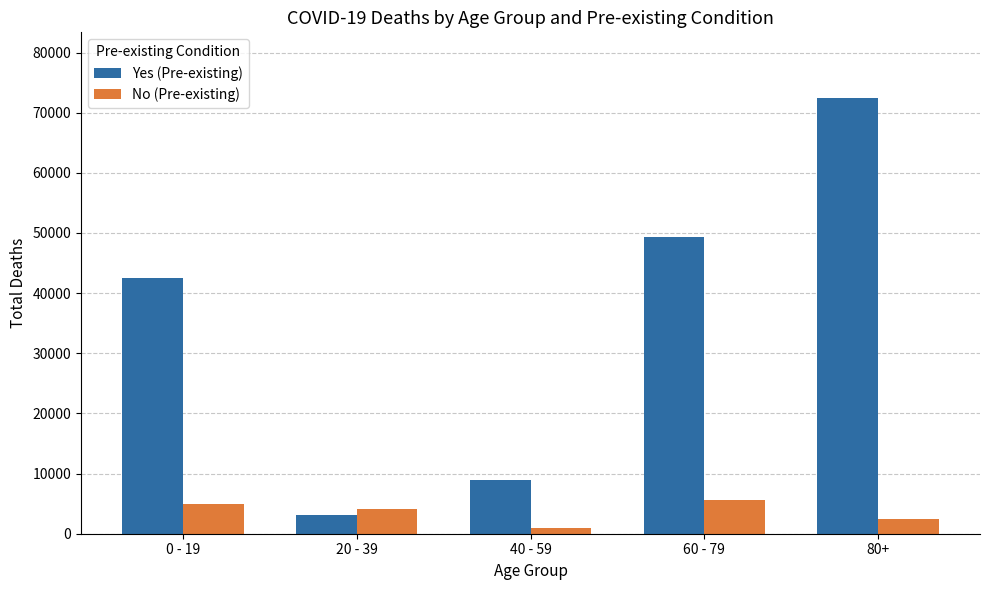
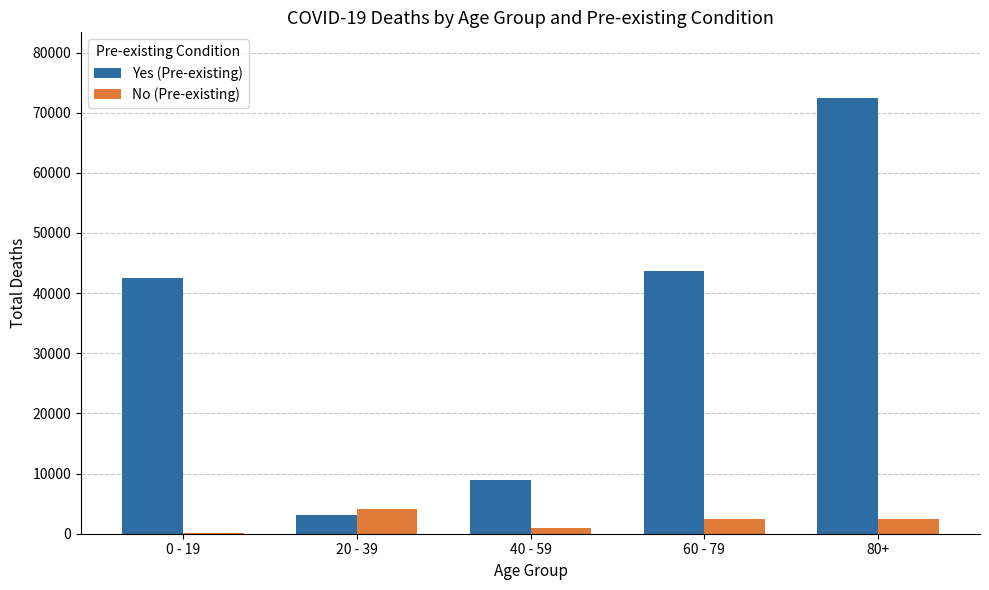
  {
    "Yes (Pre-existing)": {
      "0 - 19": 42000,
      "20 - 39": 3000,
      "40 - 59": 9000,
-     "60 - 79": 49000,
+     "60 - 79": 44000,
      "80+": 72000
    },
    "No (Pre-existing)": {
-     "0 - 19": 5000,
+     "0 - 19": 0,
      "20 - 39": 4000,
      "40 - 59": 1000,
-     "60 - 79": 6000,
+     "60 - 79": 2000,
      "80+": 2000
    }
  }
